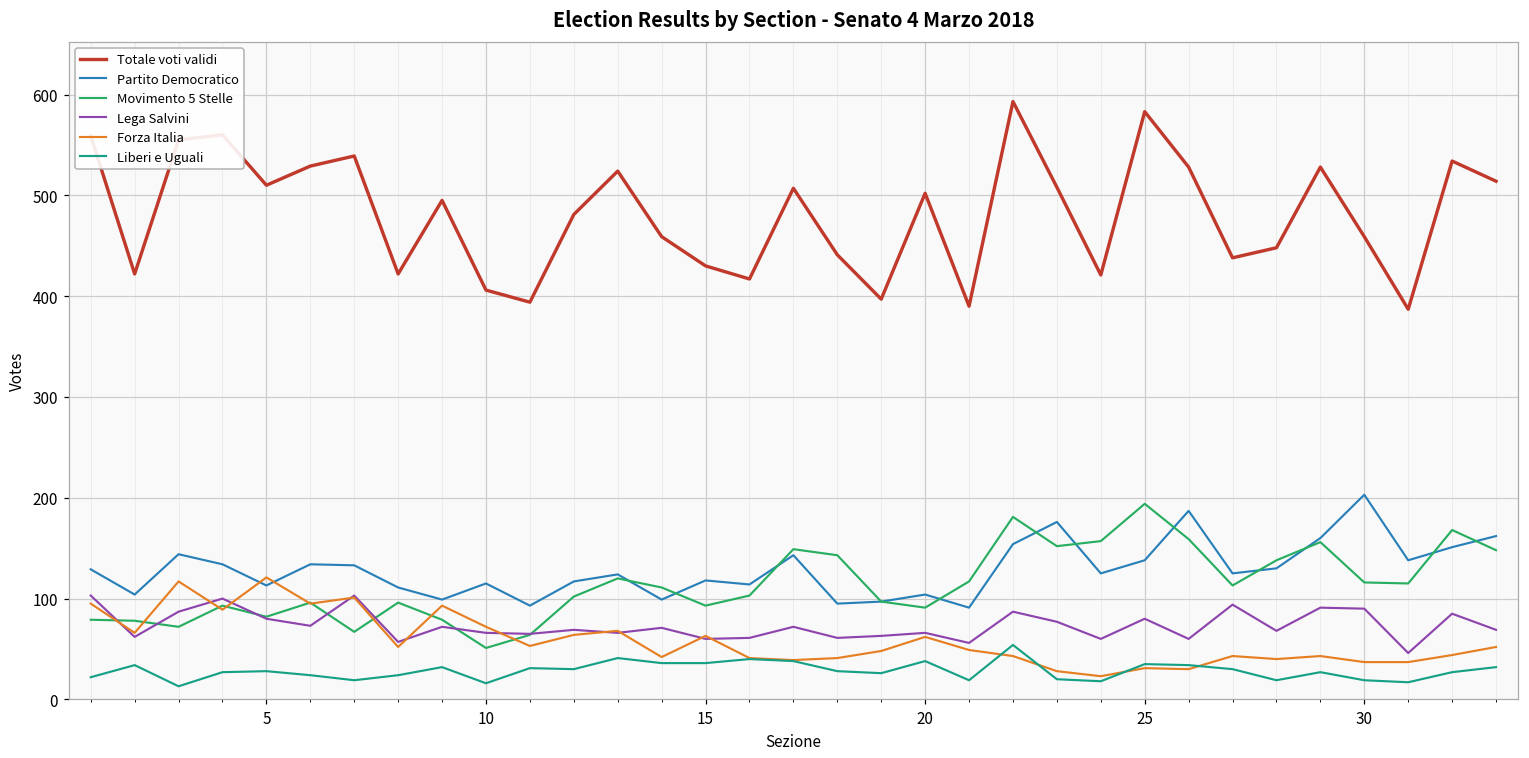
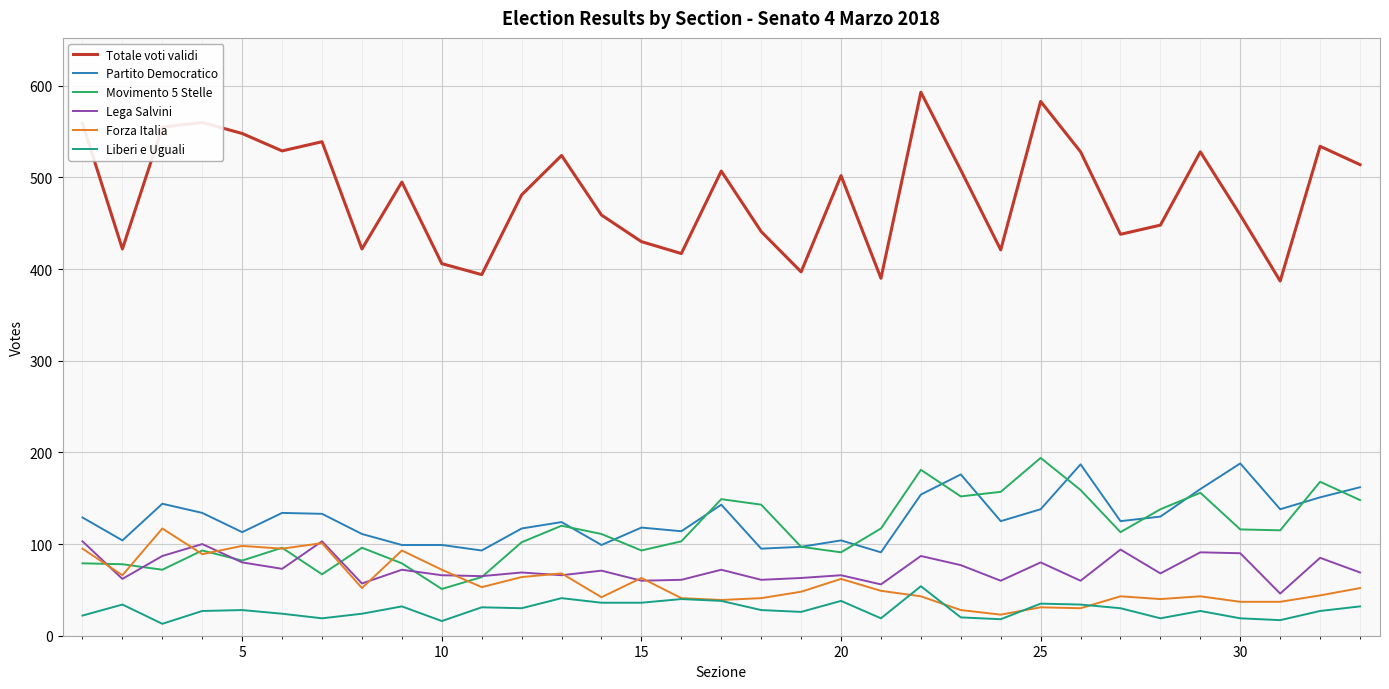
  {
    "Totale voti validi": {
-     "5": 510,
+     "5": 550,
      "10": 410,
      "15": 430,
      "20": 500,
      "25": 580,
      "30": 460
    },
    "Partito Democratico": {
      "5": 110,
-     "10": 120,
+     "10": 100,
      "15": 120,
      "20": 100,
      "25": 140,
-     "30": 200
+     "30": 190
    },
    "Lega Salvini": {
      "10": 70,
      "15": 60,
      "20": 70,
      "25": 80,
      "30": 90
    },
    "Forza Italia": {
-     "5": 120,
+     "5": 100,
      "10": 70,
      "15": 60,
      "20": 60,
      "25": 30,
      "30": 40
    }
  }
